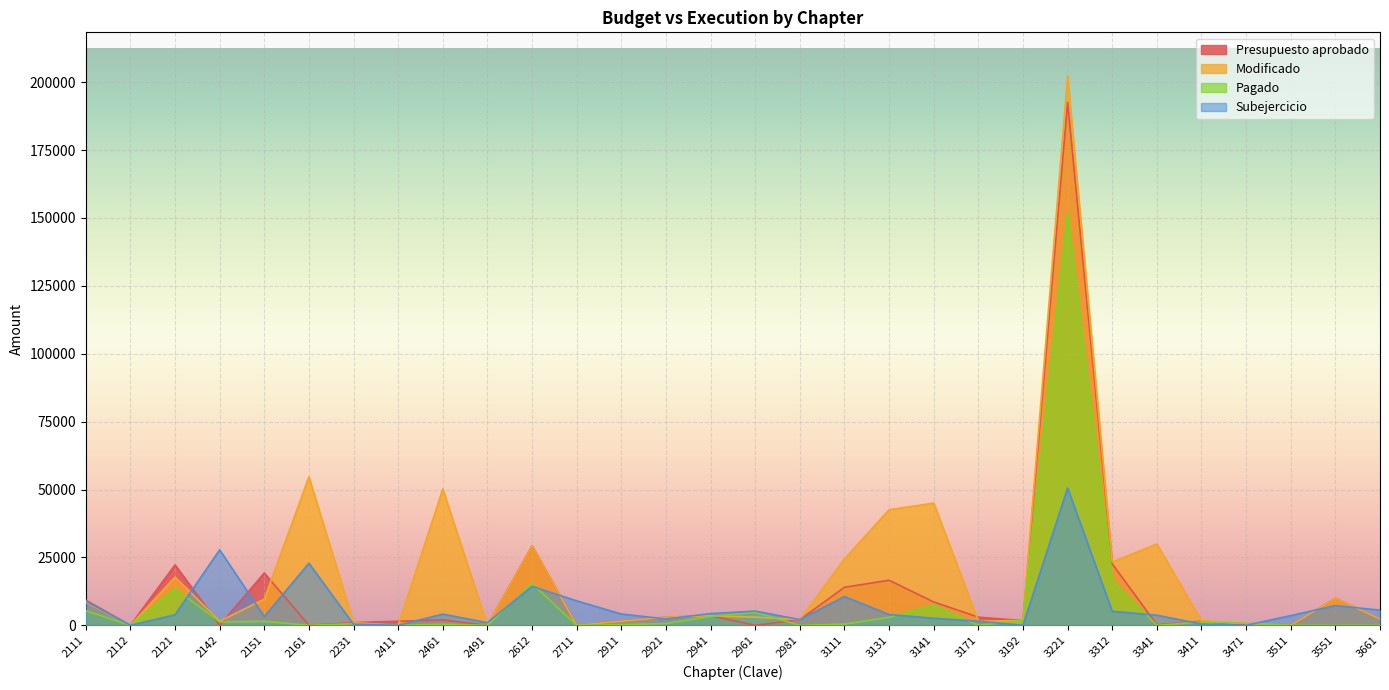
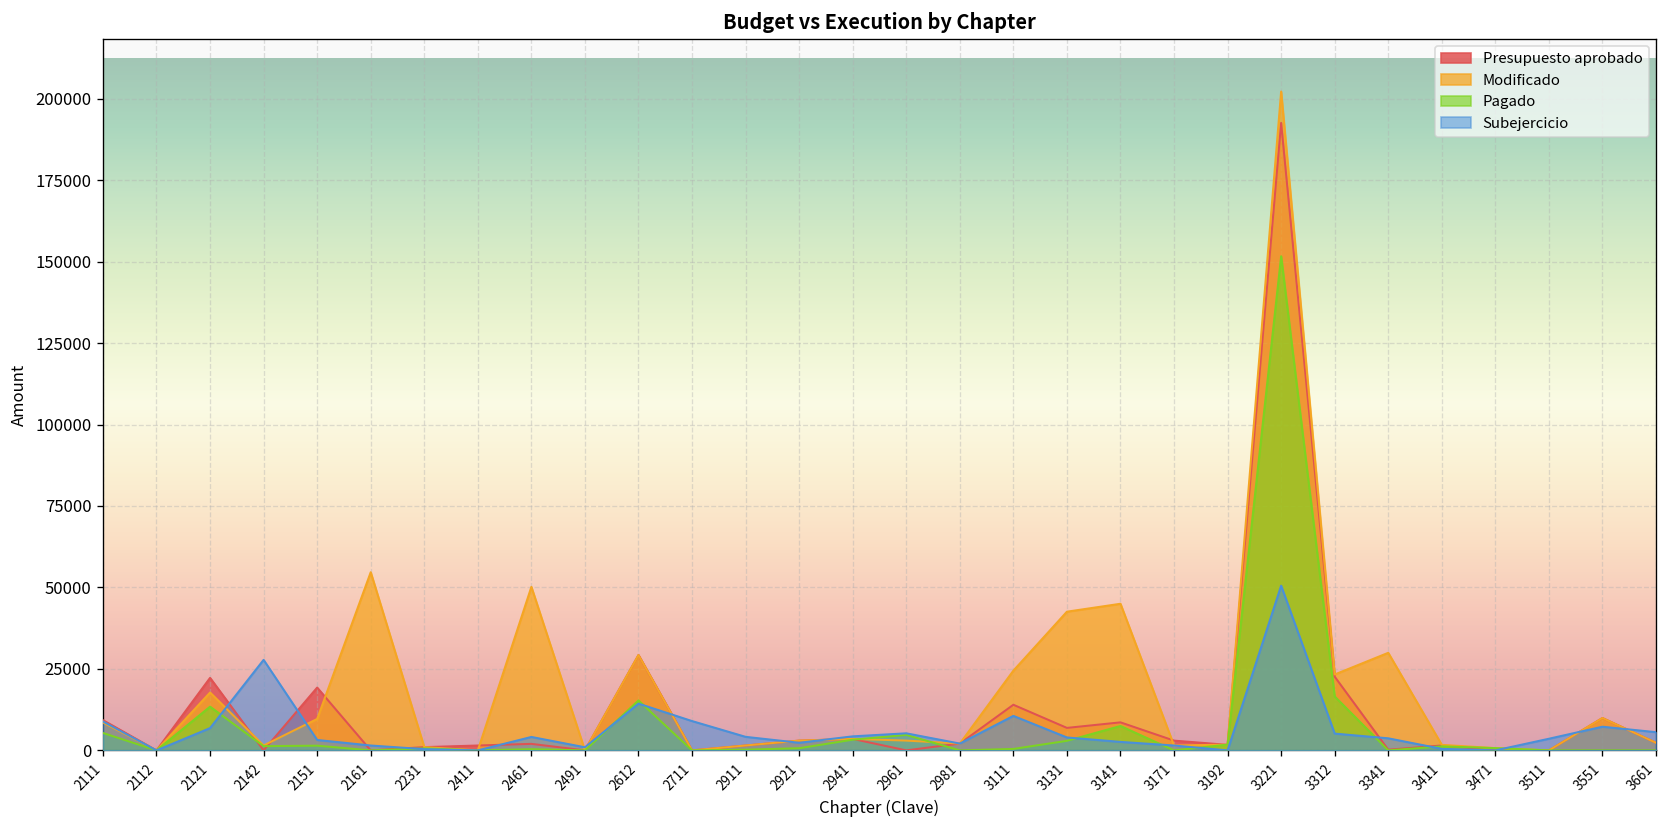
  {
    "Presupuesto aprobado": {
      "2121": 22000,
      "2142": 0,
      "2151": 19000,
      "2411": 2000,
      "2461": 2000,
      "2961": 0,
      "3111": 14000,
-     "3131": 17000,
+     "3131": 7000,
      "3141": 9000,
      "3171": 3000,
      "3221": 193000
    },
    "Modificado": {
      "2121": 18000,
      "2151": 10000,
      "2161": 55000,
      "2461": 50000,
      "2961": 3000,
      "3111": 24000,
      "3131": 43000,
      "3141": 45000,
      "3221": 202000,
      "3341": 30000
    },
    "Pagado": {
      "2111": 5000,
      "2121": 13000,
      "2151": 1000,
      "2461": 0,
      "2612": 15000,
      "2911": 0,
      "2921": 1000,
      "2981": 0,
      "3111": 0,
      "3131": 3000,
      "3141": 7000,
      "3171": 0,
      "3221": 152000,
      "3312": 17000,
      "3551": 0,
      "3661": 0
    },
    "Subejercicio": {
-     "2121": 4000,
+     "2121": 7000,
      "2142": 28000,
      "2151": 3000,
-     "2161": 23000,
+     "2161": 2000,
      "2461": 4000,
      "2491": 1000,
      "2612": 14000,
      "2711": 9000,
      "2911": 4000,
      "3111": 11000,
      "3131": 4000,
      "3141": 3000,
      "3192": 0,
      "3221": 51000,
      "3312": 5000,
      "3341": 4000,
      "3511": 4000,
      "3551": 7000,
      "3661": 6000
    }
  }
